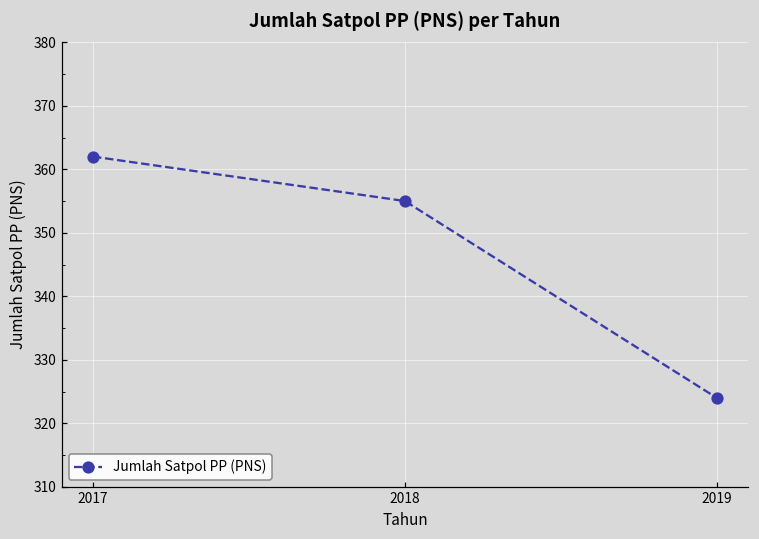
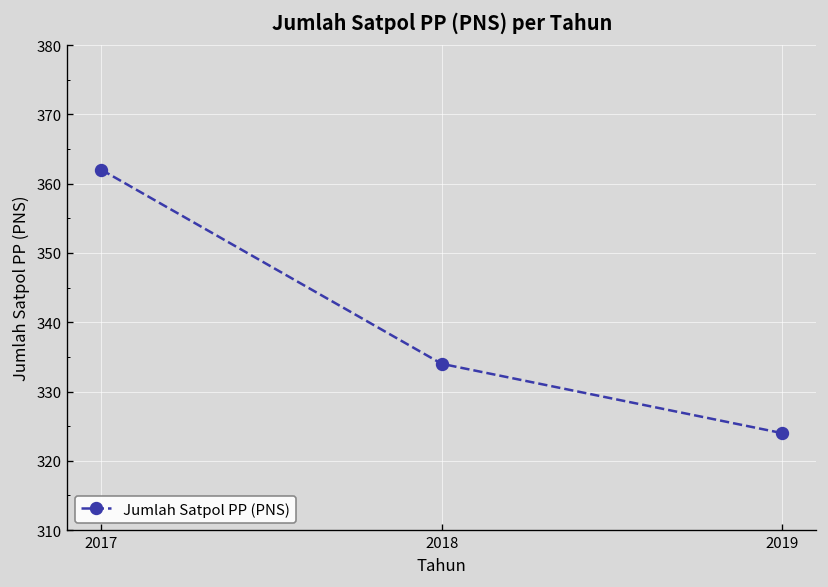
  {
    "2017": 362,
-   "2018": 355,
+   "2018": 334,
    "2019": 324
  }
